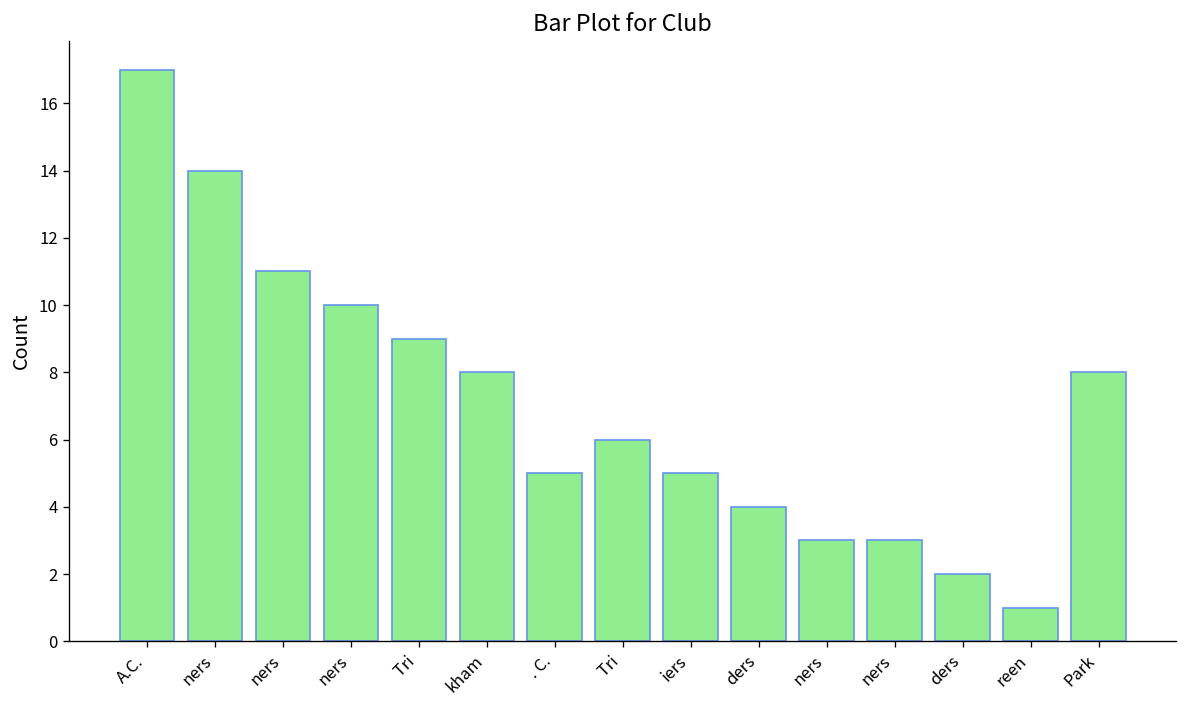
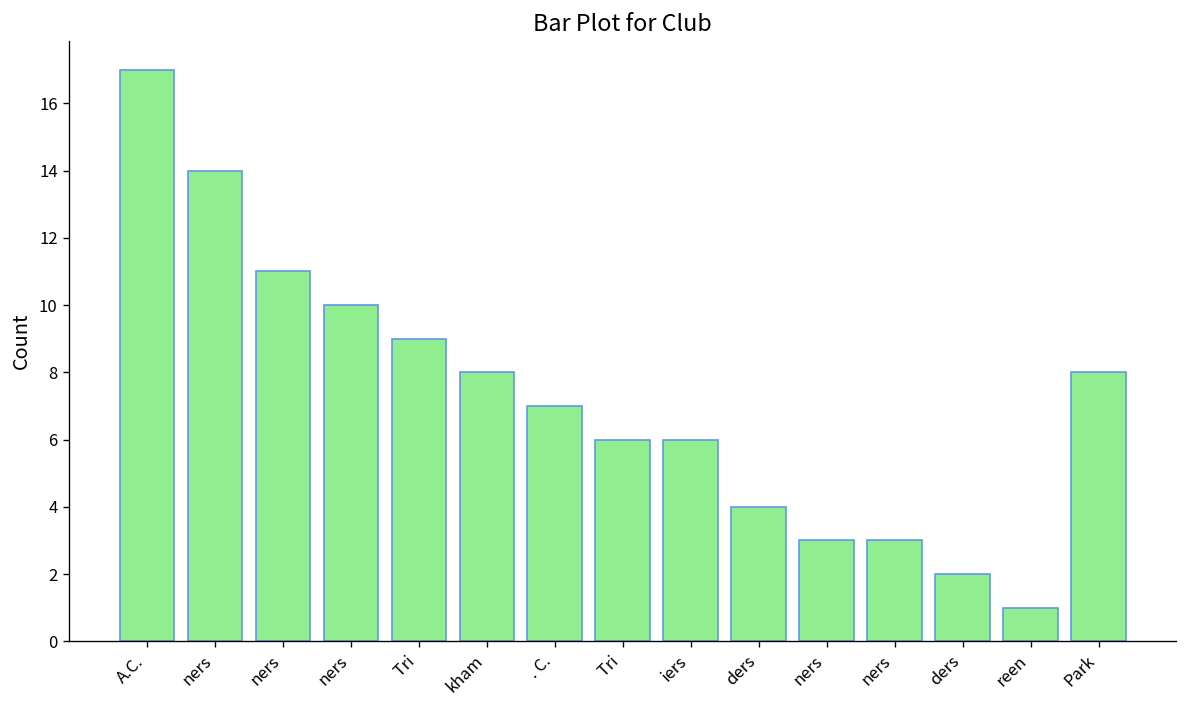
  {
    "A.C.": 17,
    "kham": 8,
-   ". C.": 5,
-   "iers": 5,
+   ". C.": 7,
+   "iers": 6,
    "reen": 1,
    "Park": 8
  }
